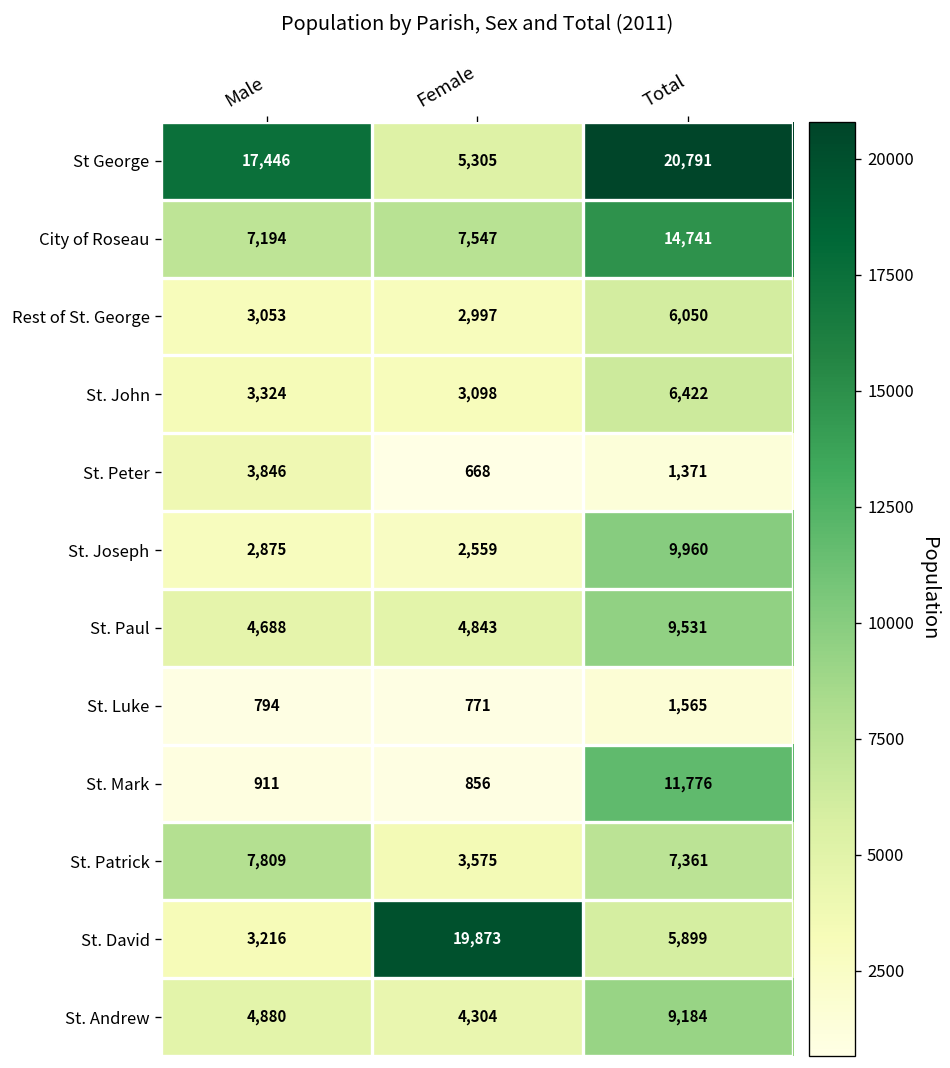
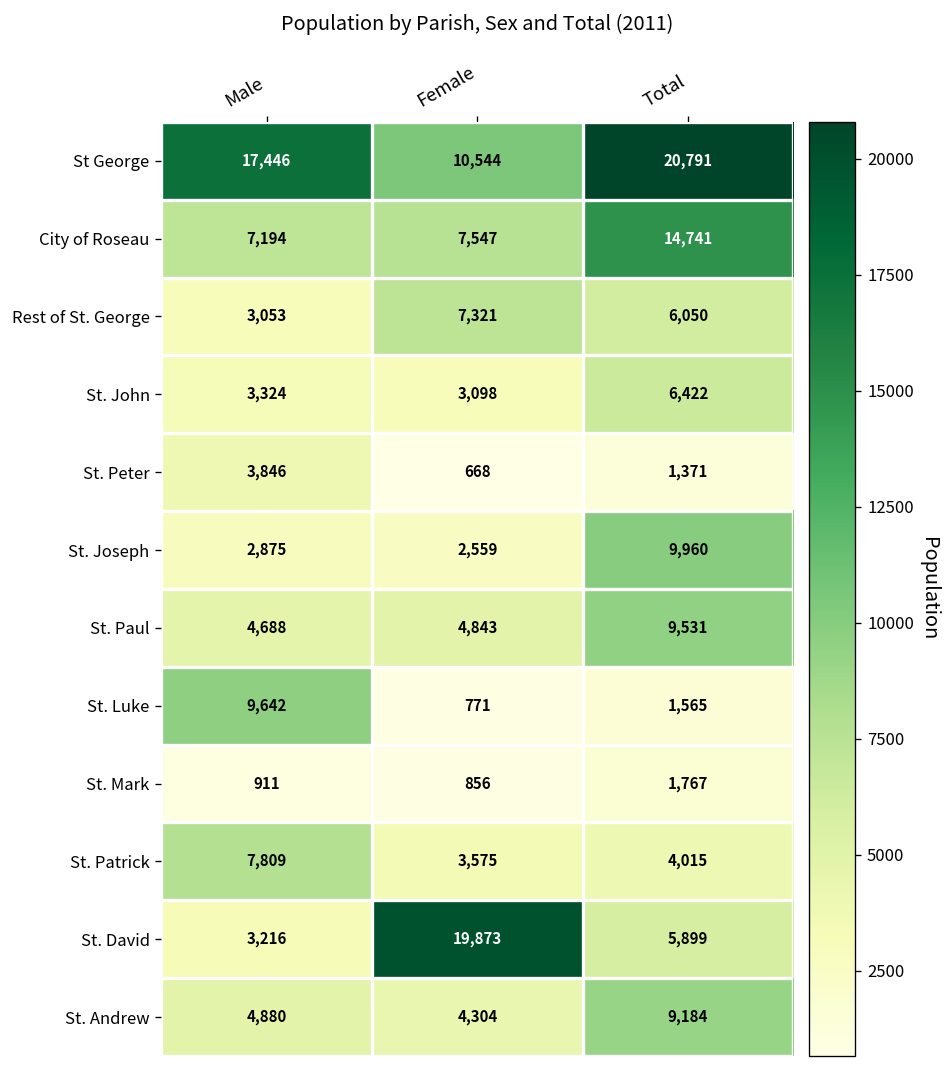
  {
    "St George": {
      "Male": "17,446",
-     "Female": "5,305",
+     "Female": "10,544",
      "Total": "20,791"
    },
    "City of Roseau": {
      "Male": "7,194",
      "Female": "7,547",
      "Total": "14,741"
    },
    "Rest of St. George": {
      "Male": "3,053",
-     "Female": "2,997",
+     "Female": "7,321",
      "Total": "6,050"
    },
    "St. John": {
      "Male": "3,324",
      "Female": "3,098",
      "Total": "6,422"
    },
    "St. Peter": {
      "Male": "3,846",
      "Female": "668",
      "Total": "1,371"
    },
    "St. Joseph": {
      "Male": "2,875",
      "Female": "2,559",
      "Total": "9,960"
    },
    "St. Paul": {
      "Male": "4,688",
      "Female": "4,843",
      "Total": "9,531"
    },
    "St. Luke": {
-     "Male": "794",
+     "Male": "9,642",
      "Female": "771",
      "Total": "1,565"
    },
    "St. Mark": {
      "Male": "911",
      "Female": "856",
-     "Total": "11,776"
+     "Total": "1,767"
    },
    "St. Patrick": {
      "Male": "7,809",
      "Female": "3,575",
-     "Total": "7,361"
+     "Total": "4,015"
    },
    "St. David": {
      "Male": "3,216",
      "Female": "19,873",
      "Total": "5,899"
    },
    "St. Andrew": {
      "Male": "4,880",
      "Female": "4,304",
      "Total": "9,184"
    }
  }
